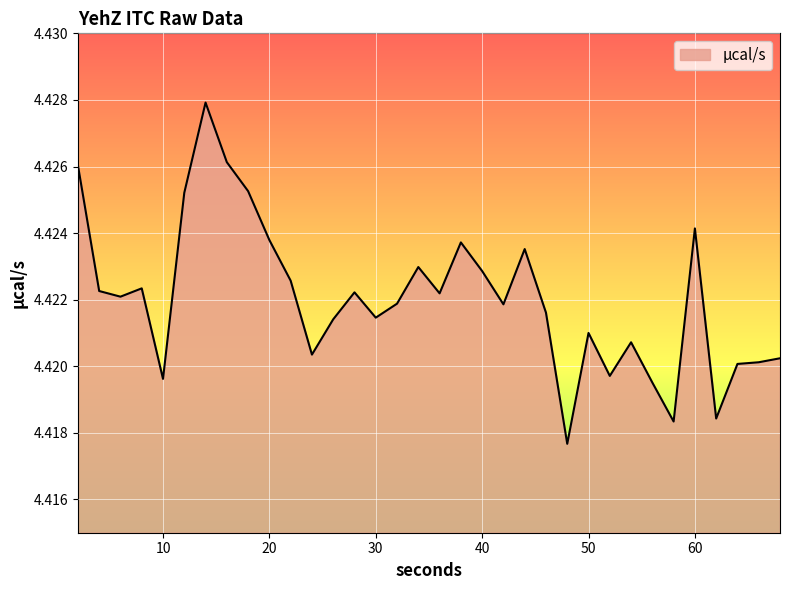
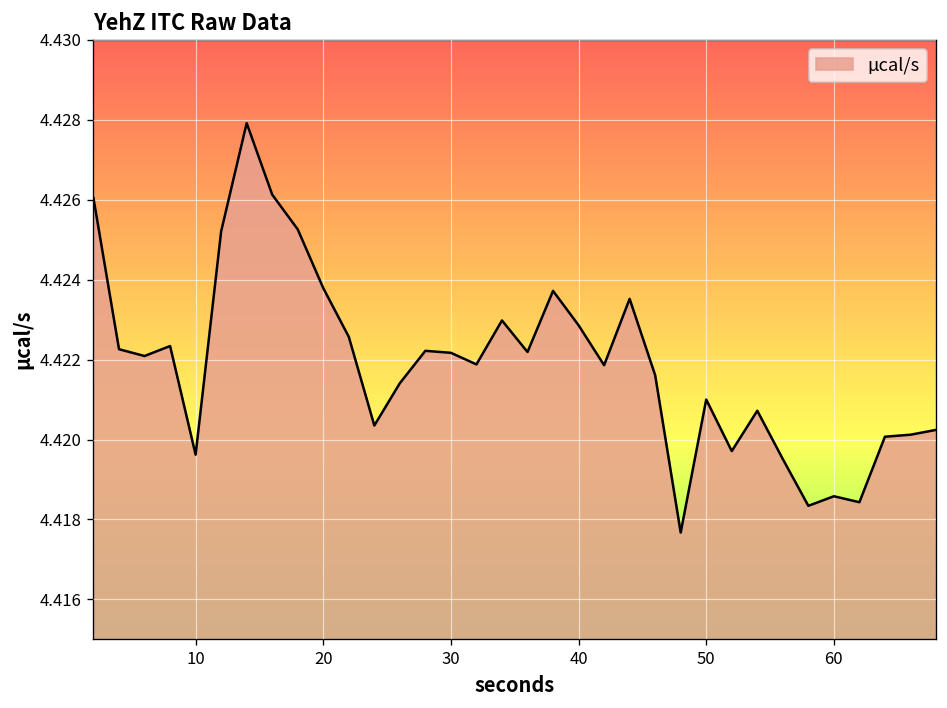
  {
    "10": 4.4196,
    "20": 4.4238,
-   "30": 4.4215,
+   "30": 4.4222,
    "40": 4.4229,
    "50": 4.4210,
-   "60": 4.4241
+   "60": 4.4186
  }
